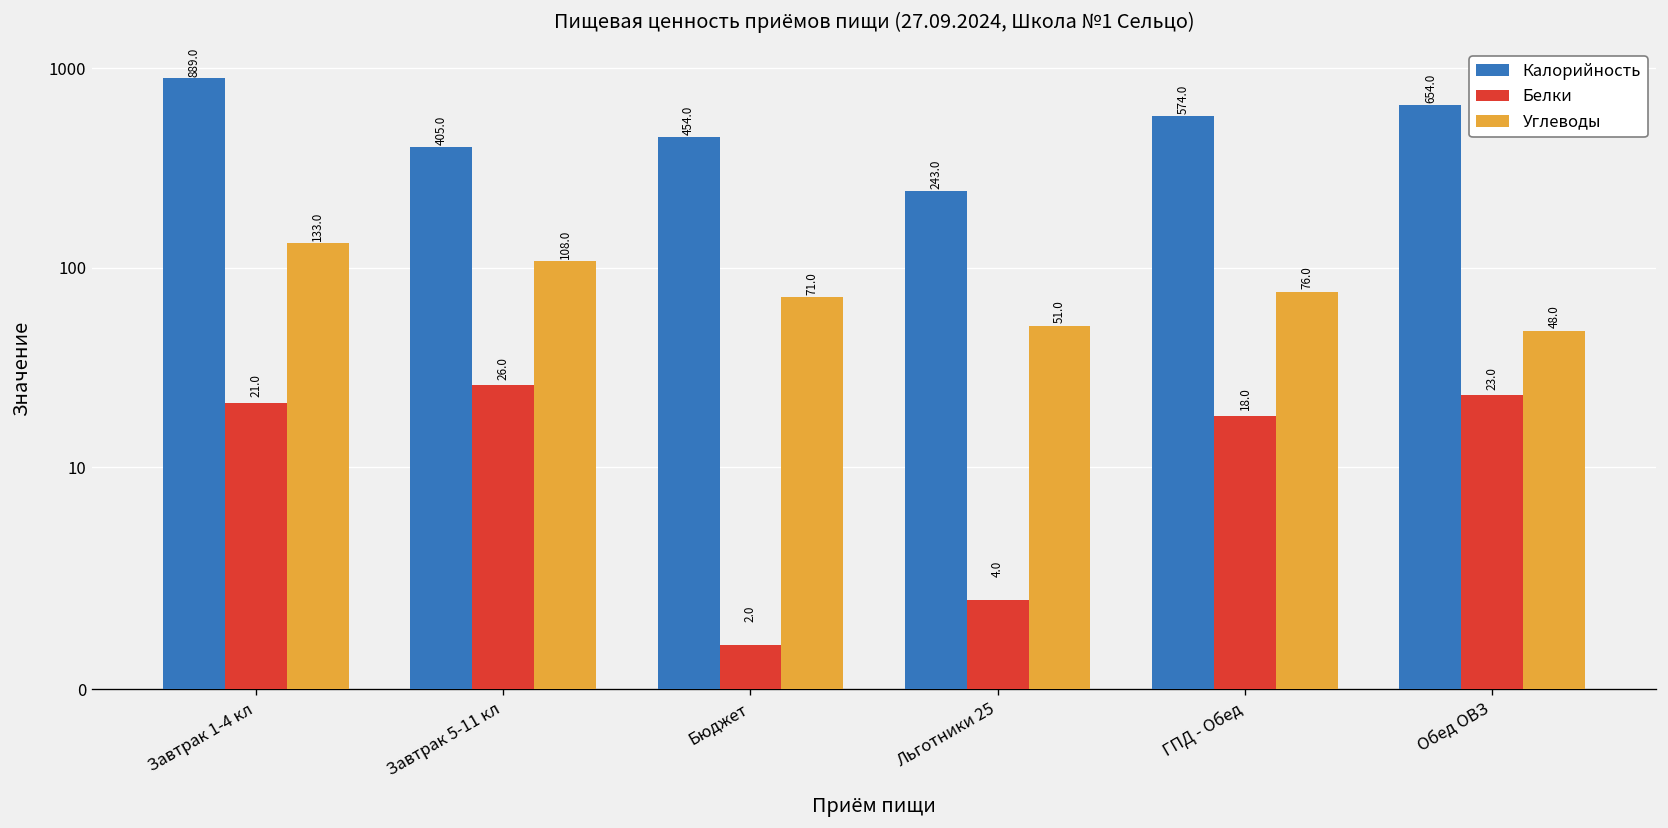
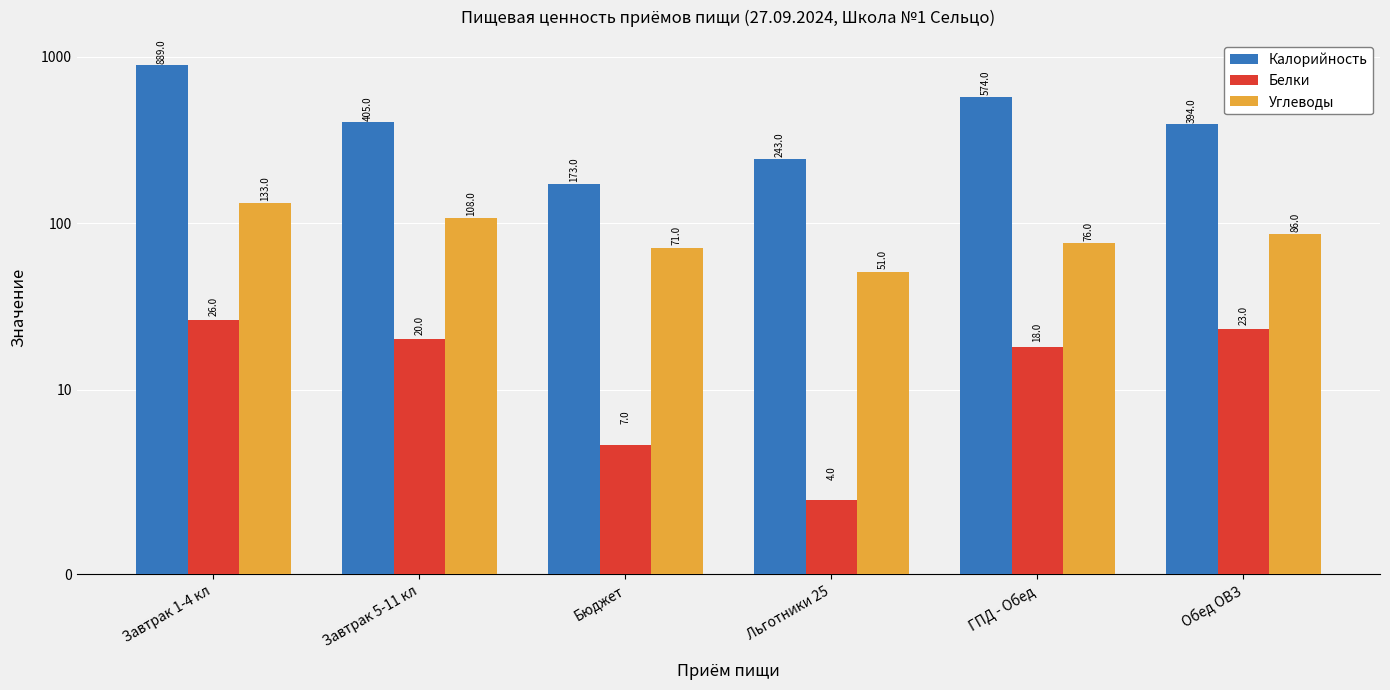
  {
    "Калорийность": {
      "Завтрак 1-4 кл": 889.0,
      "Завтрак 5-11 кл": 405.0,
-     "Бюджет": 454.0,
+     "Бюджет": 173.0,
      "Льготники 25": 243.0,
      "ГПД - Обед": 574.0,
-     "Обед ОВЗ": 654.0
+     "Обед ОВЗ": 394.0
    },
    "Белки": {
-     "Завтрак 1-4 кл": 21.0,
-     "Завтрак 5-11 кл": 26.0,
-     "Бюджет": 2.0,
+     "Завтрак 1-4 кл": 26.0,
+     "Завтрак 5-11 кл": 20.0,
+     "Бюджет": 7.0,
      "Льготники 25": 4.0,
      "ГПД - Обед": 18.0,
      "Обед ОВЗ": 23.0
    },
    "Углеводы": {
      "Завтрак 1-4 кл": 133.0,
      "Завтрак 5-11 кл": 108.0,
      "Бюджет": 71.0,
      "Льготники 25": 51.0,
      "ГПД - Обед": 76.0,
-     "Обед ОВЗ": 48.0
+     "Обед ОВЗ": 86.0
    }
  }
